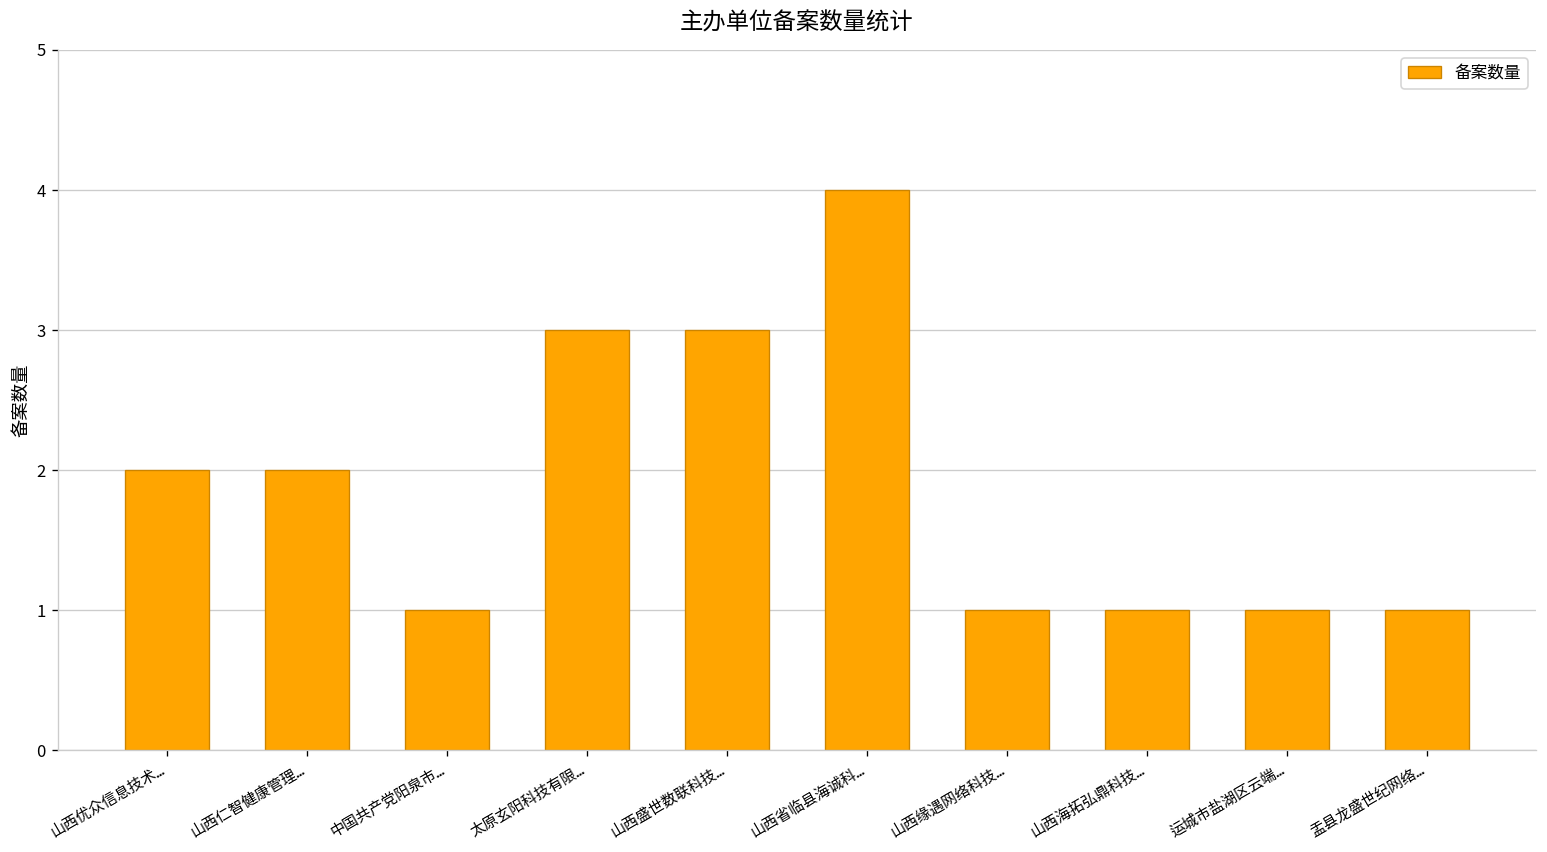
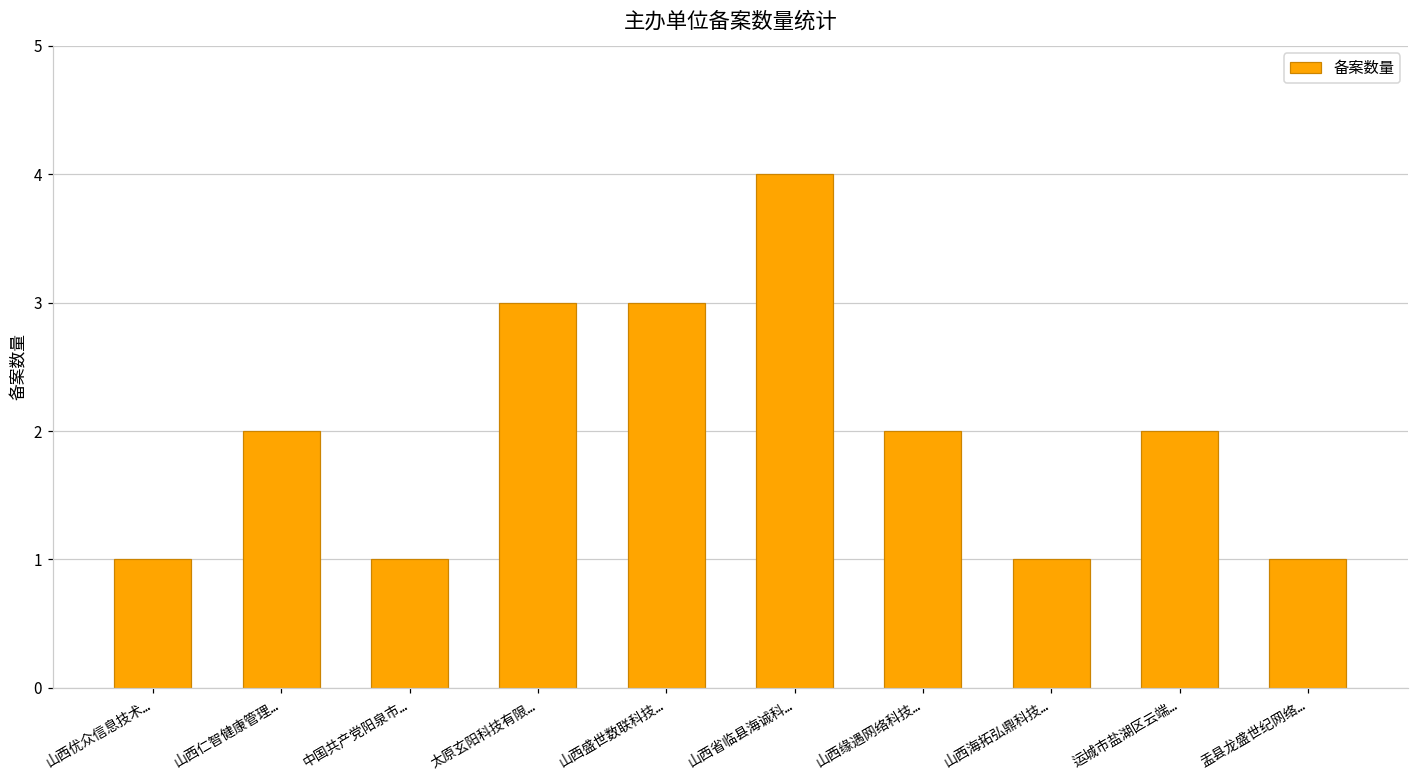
  {
-   "山西优众信息技术…": 2,
+   "山西优众信息技术…": 1,
    "山西仁智健康管理…": 2,
    "中国共产党阳泉市…": 1,
    "太原玄阳科技有限…": 3,
    "山西盛世数联科技…": 3,
    "山西省临县海诚科…": 4,
-   "山西缘遇网络科技…": 1,
+   "山西缘遇网络科技…": 2,
    "山西海拓弘鼎科技…": 1,
-   "运城市盐湖区云端…": 1,
+   "运城市盐湖区云端…": 2,
    "盂县龙盛世纪网络…": 1
  }
